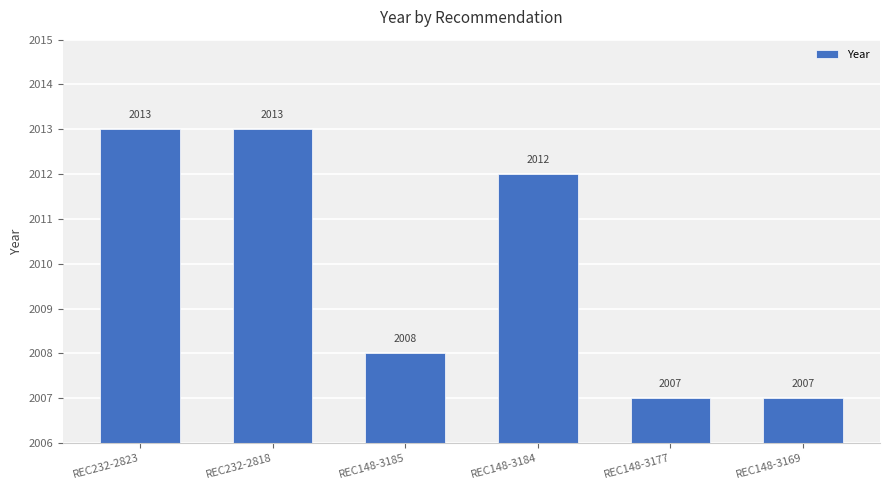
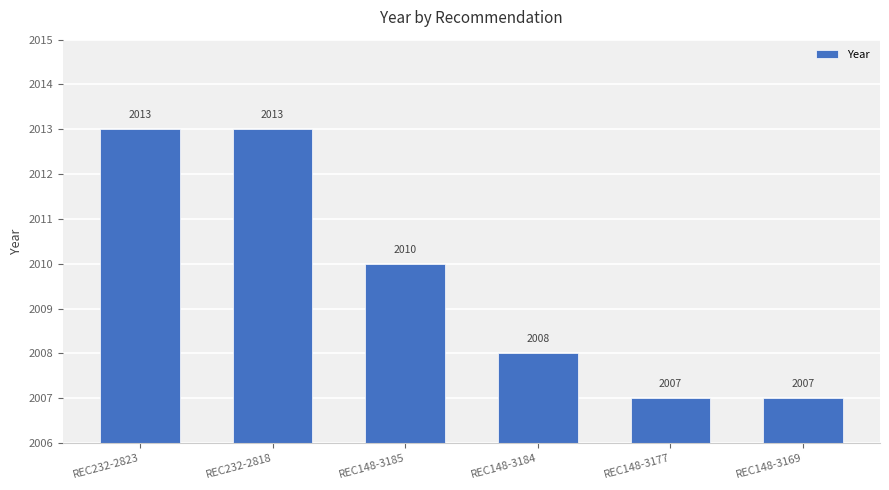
  {
    "REC232-2823": 2013,
    "REC232-2818": 2013,
-   "REC148-3185": 2008,
-   "REC148-3184": 2012,
+   "REC148-3185": 2010,
+   "REC148-3184": 2008,
    "REC148-3177": 2007,
    "REC148-3169": 2007
  }
